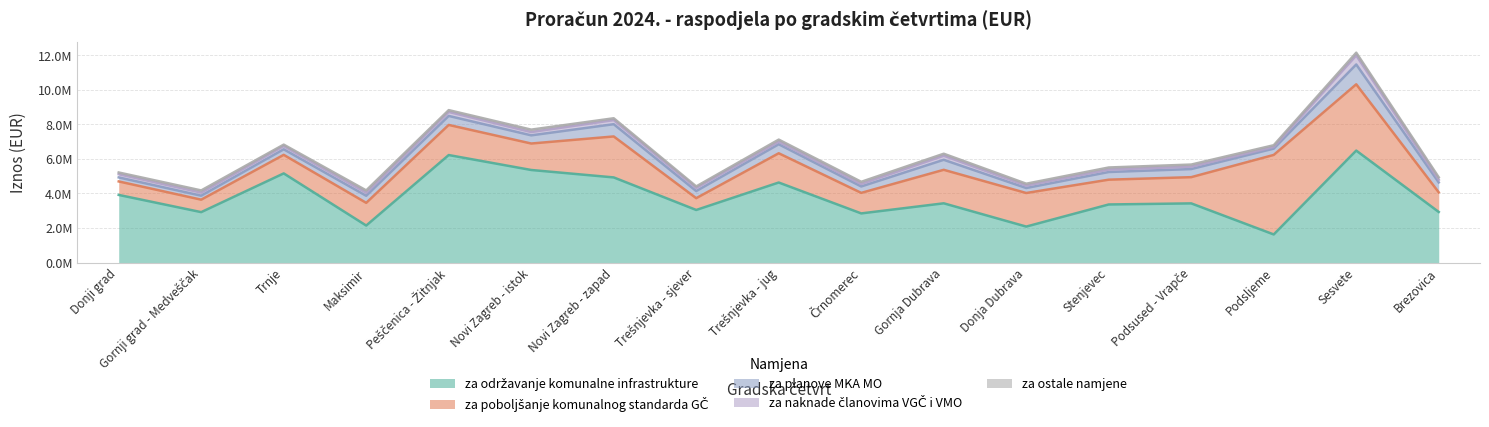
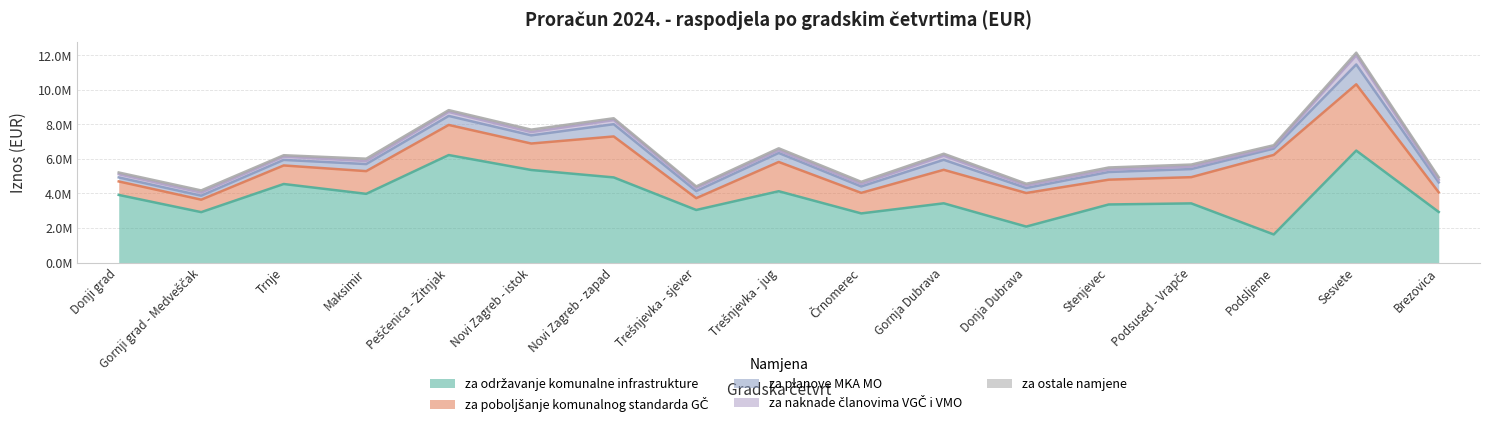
  {
    "za održavanje komunalne infrastrukture": {
      "Donji grad": 3900000,
      "Gornji grad - Medveščak": 2900000,
-     "Trnje": 5200000,
-     "Maksimir": 2100000,
+     "Trnje": 4500000,
+     "Maksimir": 4000000,
      "Peščenica - Žitnjak": 6200000,
      "Novi Zagreb - istok": 5400000,
      "Novi Zagreb - zapad": 4900000,
      "Trešnjevka - sjever": 3000000,
-     "Trešnjevka - jug": 4600000,
+     "Trešnjevka - jug": 4100000,
      "Črnomerec": 2800000,
      "Gornja Dubrava": 3400000,
      "Donja Dubrava": 2100000,
      "Stenjevec": 3400000,
      "Podsused - Vrapče": 3400000,
      "Podsljeme": 1600000,
      "Sesvete": 6500000,
      "Brezovica": 2900000
    },
    "za poboljšanje komunalnog standarda GČ": {
      "Donji grad": 800000,
      "Gornji grad - Medveščak": 700000,
      "Trnje": 1100000,
      "Maksimir": 1300000,
      "Peščenica - Žitnjak": 1700000,
      "Novi Zagreb - istok": 1500000,
      "Novi Zagreb - zapad": 2400000,
      "Trešnjevka - sjever": 700000,
      "Trešnjevka - jug": 1700000,
      "Črnomerec": 1200000,
      "Gornja Dubrava": 1900000,
      "Donja Dubrava": 1900000,
      "Stenjevec": 1400000,
      "Podsused - Vrapče": 1500000,
      "Podsljeme": 4600000,
      "Sesvete": 3800000,
      "Brezovica": 1100000
    }
  }
